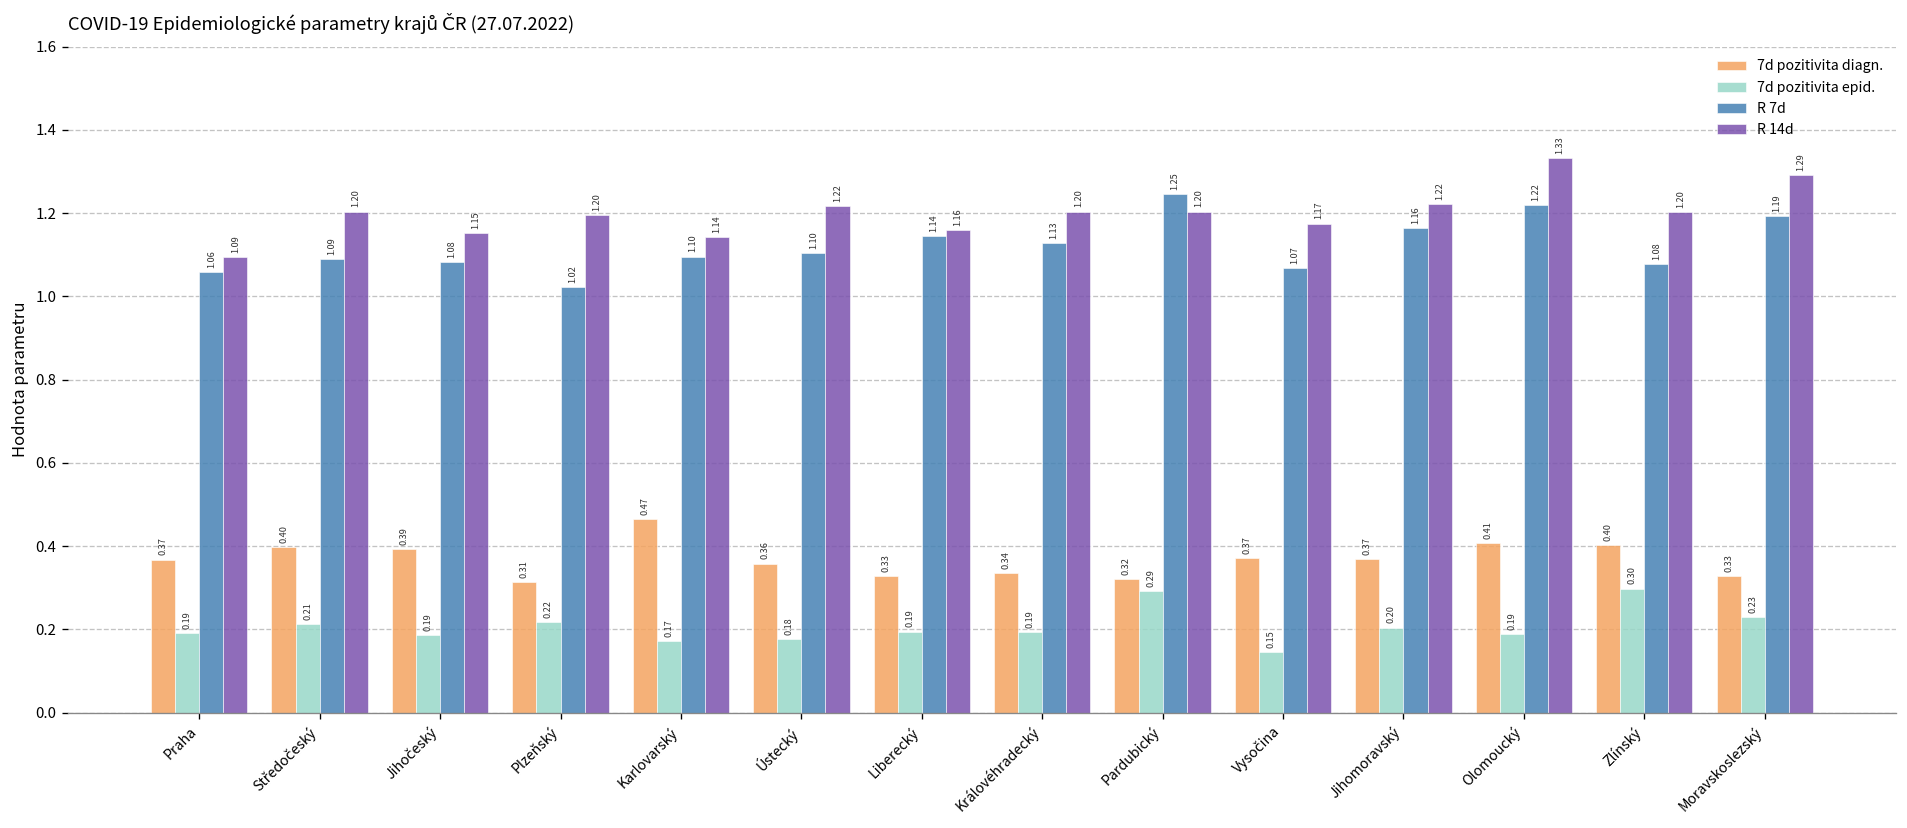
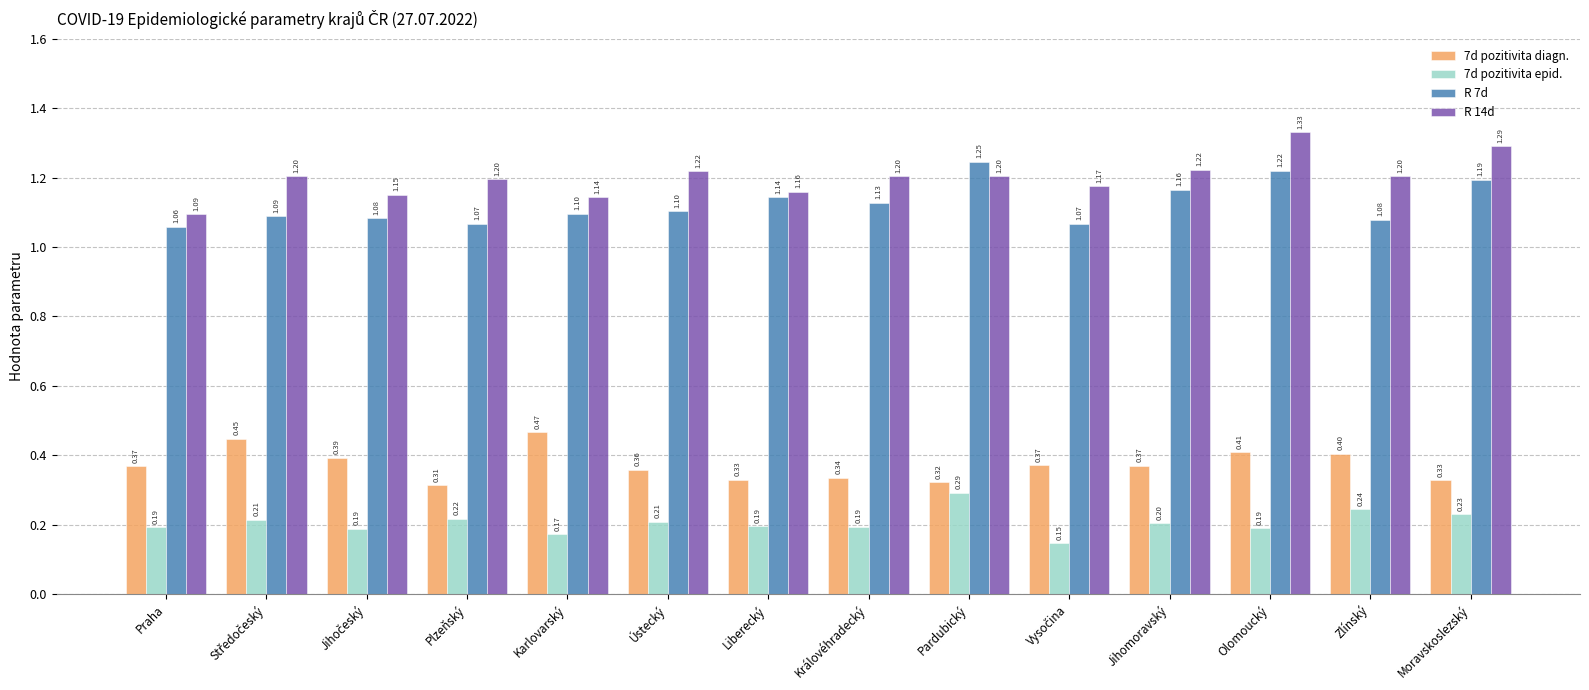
  {
    "7d pozitivita diagn.": {
      "Praha": 0.37,
-     "Středočeský": 0.40,
+     "Středočeský": 0.45,
      "Jihočeský": 0.39,
      "Plzeňský": 0.31,
      "Karlovarský": 0.47,
      "Ústecký": 0.36,
      "Liberecký": 0.33,
      "Královéhradecký": 0.34,
      "Pardubický": 0.32,
      "Vysočina": 0.37,
      "Jihomoravský": 0.37,
      "Olomoucký": 0.41,
      "Zlínský": 0.40,
      "Moravskoslezský": 0.33
    },
    "7d pozitivita epid.": {
      "Praha": 0.19,
      "Středočeský": 0.21,
      "Jihočeský": 0.19,
      "Plzeňský": 0.22,
      "Karlovarský": 0.17,
-     "Ústecký": 0.18,
+     "Ústecký": 0.21,
      "Liberecký": 0.19,
      "Královéhradecký": 0.19,
      "Pardubický": 0.29,
      "Vysočina": 0.15,
      "Jihomoravský": 0.20,
      "Olomoucký": 0.19,
-     "Zlínský": 0.30,
+     "Zlínský": 0.24,
      "Moravskoslezský": 0.23
    },
    "R 7d": {
      "Praha": 1.06,
      "Středočeský": 1.09,
      "Jihočeský": 1.08,
-     "Plzeňský": 1.02,
+     "Plzeňský": 1.07,
      "Karlovarský": 1.10,
      "Ústecký": 1.10,
      "Liberecký": 1.14,
      "Královéhradecký": 1.13,
      "Pardubický": 1.25,
      "Vysočina": 1.07,
      "Jihomoravský": 1.16,
      "Olomoucký": 1.22,
      "Zlínský": 1.08,
      "Moravskoslezský": 1.19
    },
    "R 14d": {
      "Praha": 1.09,
      "Středočeský": 1.20,
      "Jihočeský": 1.15,
      "Plzeňský": 1.20,
      "Karlovarský": 1.14,
      "Ústecký": 1.22,
      "Liberecký": 1.16,
      "Královéhradecký": 1.20,
      "Pardubický": 1.20,
      "Vysočina": 1.17,
      "Jihomoravský": 1.22,
      "Olomoucký": 1.33,
      "Zlínský": 1.20,
      "Moravskoslezský": 1.29
    }
  }
